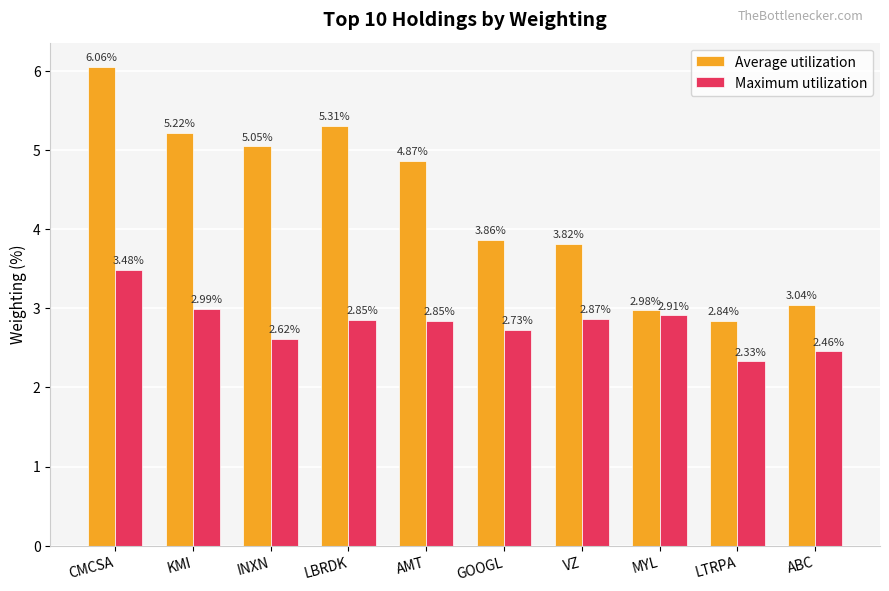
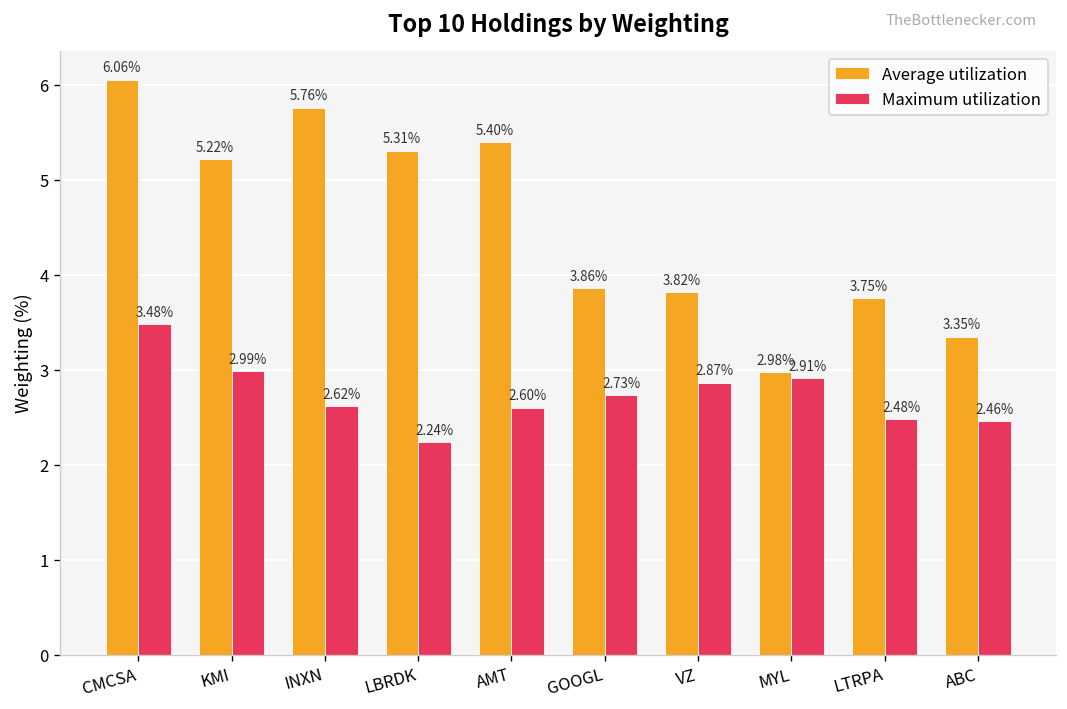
  {
    "Average utilization": {
      "CMCSA": "6.06%",
      "KMI": "5.22%",
-     "INXN": "5.05%",
+     "INXN": "5.76%",
      "LBRDK": "5.31%",
-     "AMT": "4.87%",
+     "AMT": "5.40%",
      "GOOGL": "3.86%",
      "VZ": "3.82%",
      "MYL": "2.98%",
-     "LTRPA": "2.84%",
-     "ABC": "3.04%"
+     "LTRPA": "3.75%",
+     "ABC": "3.35%"
    },
    "Maximum utilization": {
      "CMCSA": "3.48%",
      "KMI": "2.99%",
      "INXN": "2.62%",
-     "LBRDK": "2.85%",
-     "AMT": "2.85%",
+     "LBRDK": "2.24%",
+     "AMT": "2.60%",
      "GOOGL": "2.73%",
      "VZ": "2.87%",
      "MYL": "2.91%",
-     "LTRPA": "2.33%",
+     "LTRPA": "2.48%",
      "ABC": "2.46%"
    }
  }
